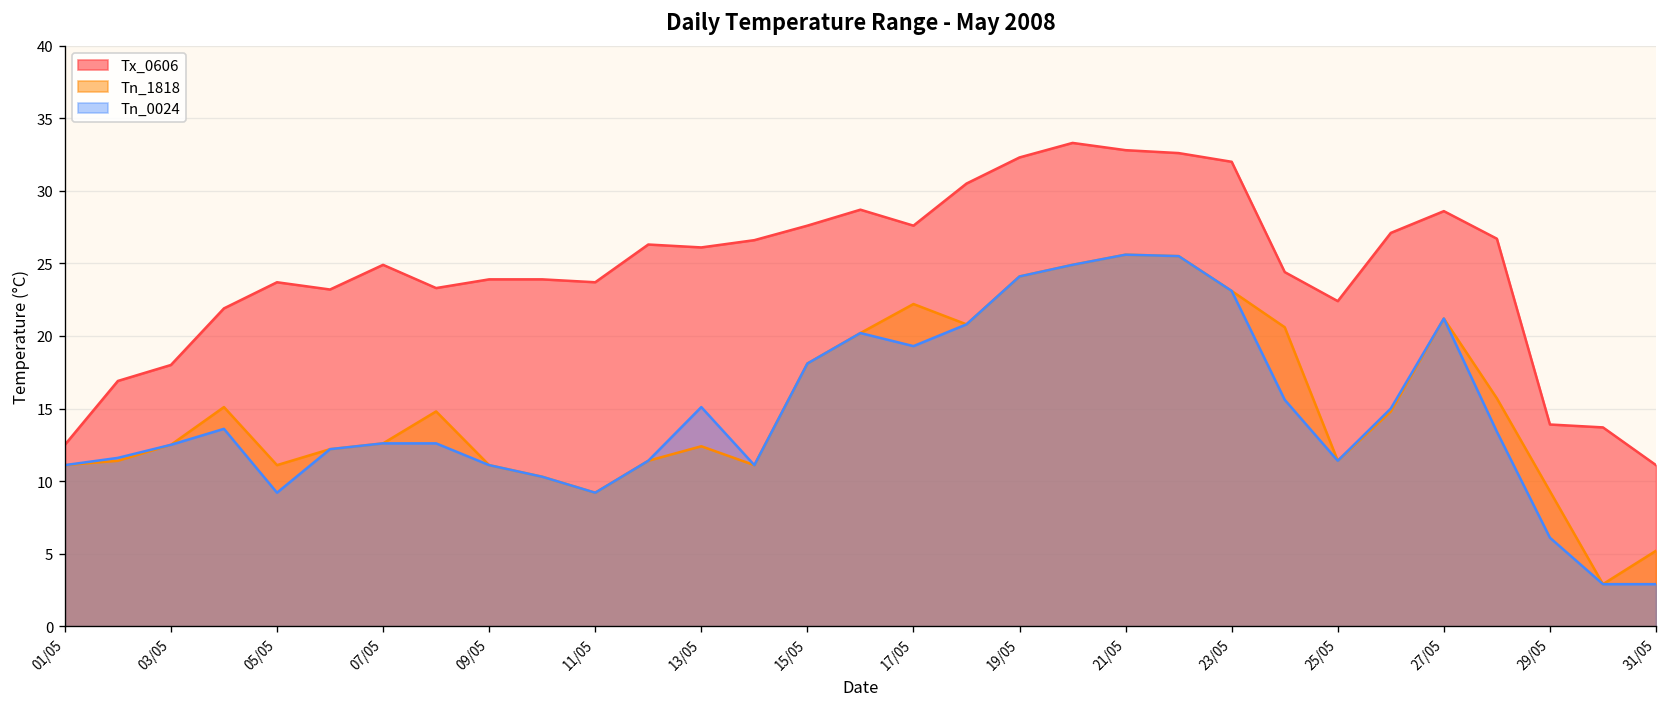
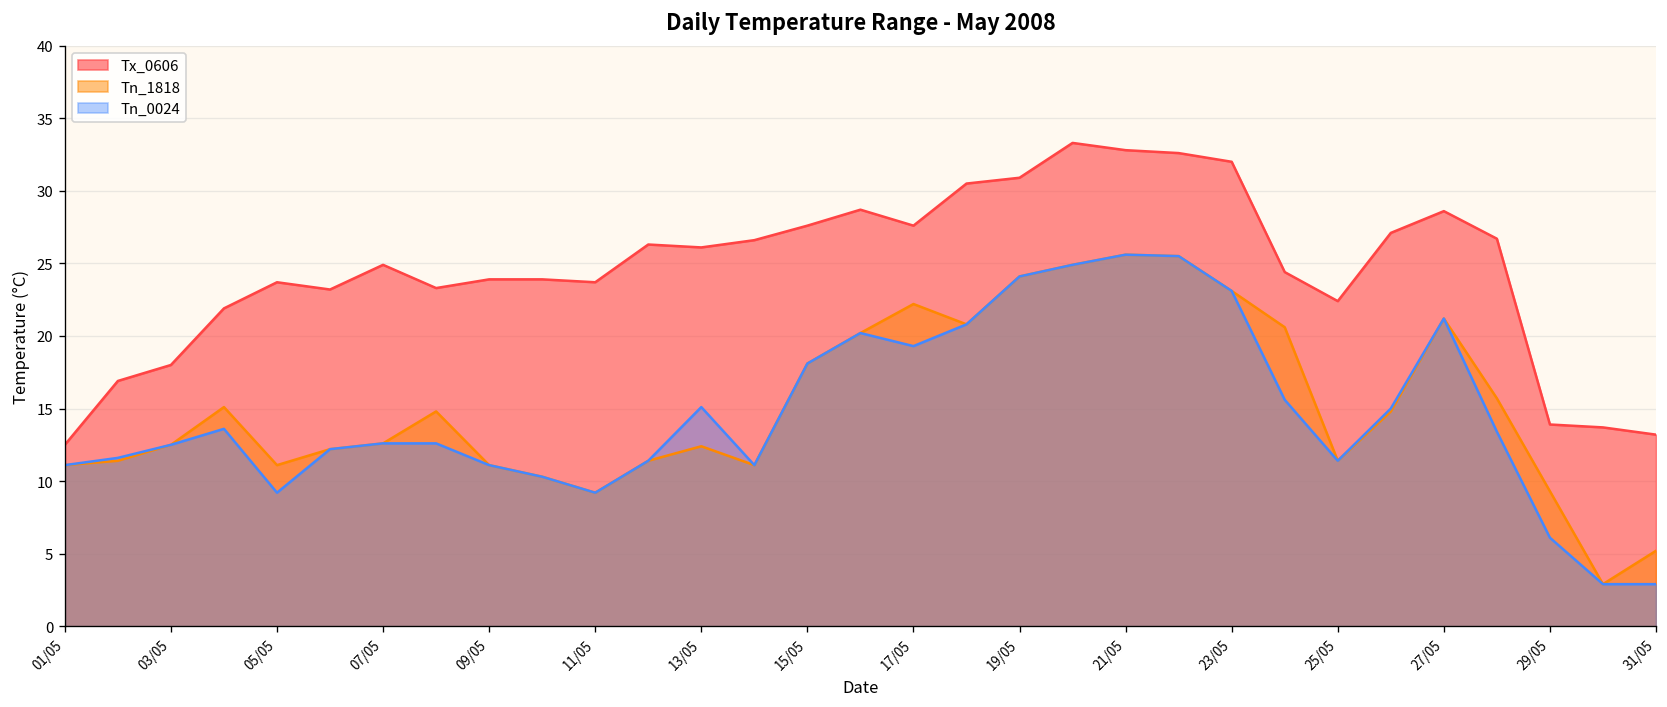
  {
    "Tx_0606": {
      "01/05": 12.5,
      "03/05": 18.0,
      "05/05": 23.7,
      "07/05": 24.9,
      "09/05": 23.9,
      "11/05": 23.7,
      "13/05": 26.1,
      "15/05": 27.6,
      "17/05": 27.6,
-     "19/05": 32.3,
+     "19/05": 30.9,
      "21/05": 32.8,
      "23/05": 32.0,
      "25/05": 22.4,
      "27/05": 28.6,
      "29/05": 13.9,
-     "31/05": 11.1
+     "31/05": 13.2
    },
    "Tn_1818": {
      "05/05": 11.1,
      "13/05": 12.4,
      "17/05": 22.2,
      "29/05": 9.3,
      "31/05": 5.2
    },
    "Tn_0024": {
      "05/05": 9.2,
      "13/05": 15.1,
      "17/05": 19.3,
      "29/05": 6.1,
      "31/05": 2.9
    }
  }
